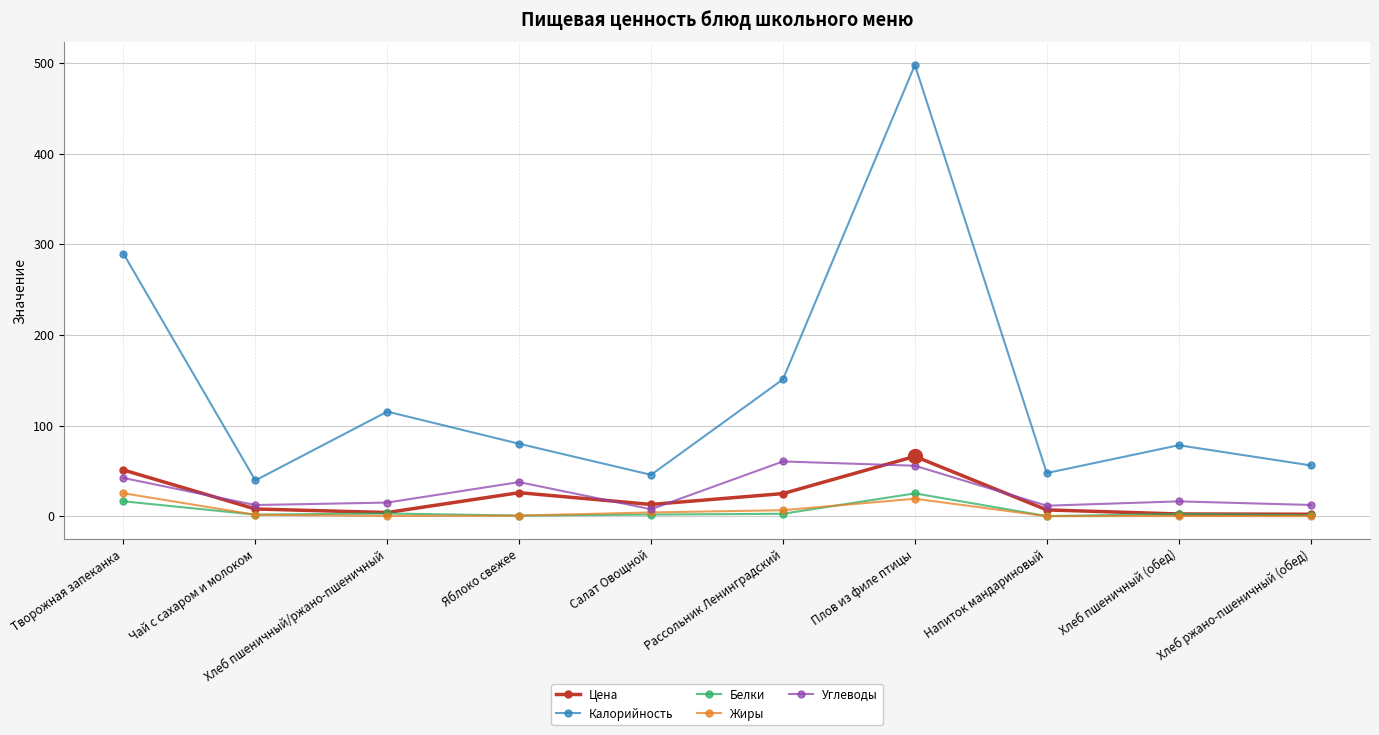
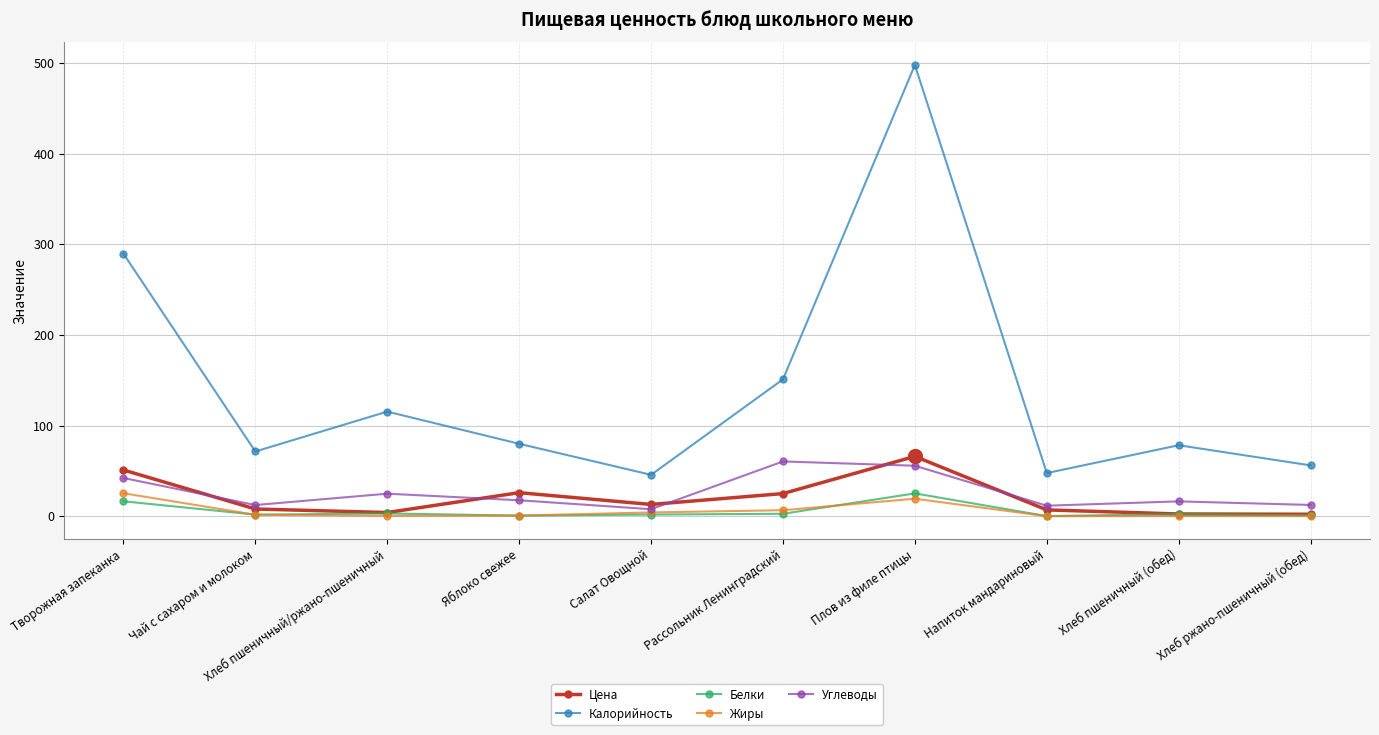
  {
    "Калорийность": {
      "Творожная запеканка": 290,
-     "Чай с сахаром и молоком": 40,
+     "Чай с сахаром и молоком": 70,
      "Хлеб пшеничный/ржано-пшеничный": 120,
      "Яблоко свежее": 80,
      "Салат Овощной": 50,
      "Рассольник Ленинградский": 150,
      "Плов из филе птицы": 500,
      "Напиток мандариновый": 50,
      "Хлеб пшеничный (обед)": 80,
      "Хлеб ржано-пшеничный (обед)": 60
    },
    "Белки": {
      "Творожная запеканка": 20,
      "Рассольник Ленинградский": 0,
      "Плов из филе птицы": 30
    },
    "Жиры": {
      "Творожная запеканка": 30,
      "Рассольник Ленинградский": 10,
      "Плов из филе птицы": 20
    },
    "Углеводы": {
      "Творожная запеканка": 40,
      "Чай с сахаром и молоком": 10,
-     "Хлеб пшеничный/ржано-пшеничный": 15,
-     "Яблоко свежее": 40,
+     "Хлеб пшеничный/ржано-пшеничный": 25,
+     "Яблоко свежее": 20,
      "Салат Овощной": 10,
      "Рассольник Ленинградский": 60,
      "Плов из филе птицы": 60,
      "Напиток мандариновый": 10,
      "Хлеб пшеничный (обед)": 20,
      "Хлеб ржано-пшеничный (обед)": 10
    }
  }
